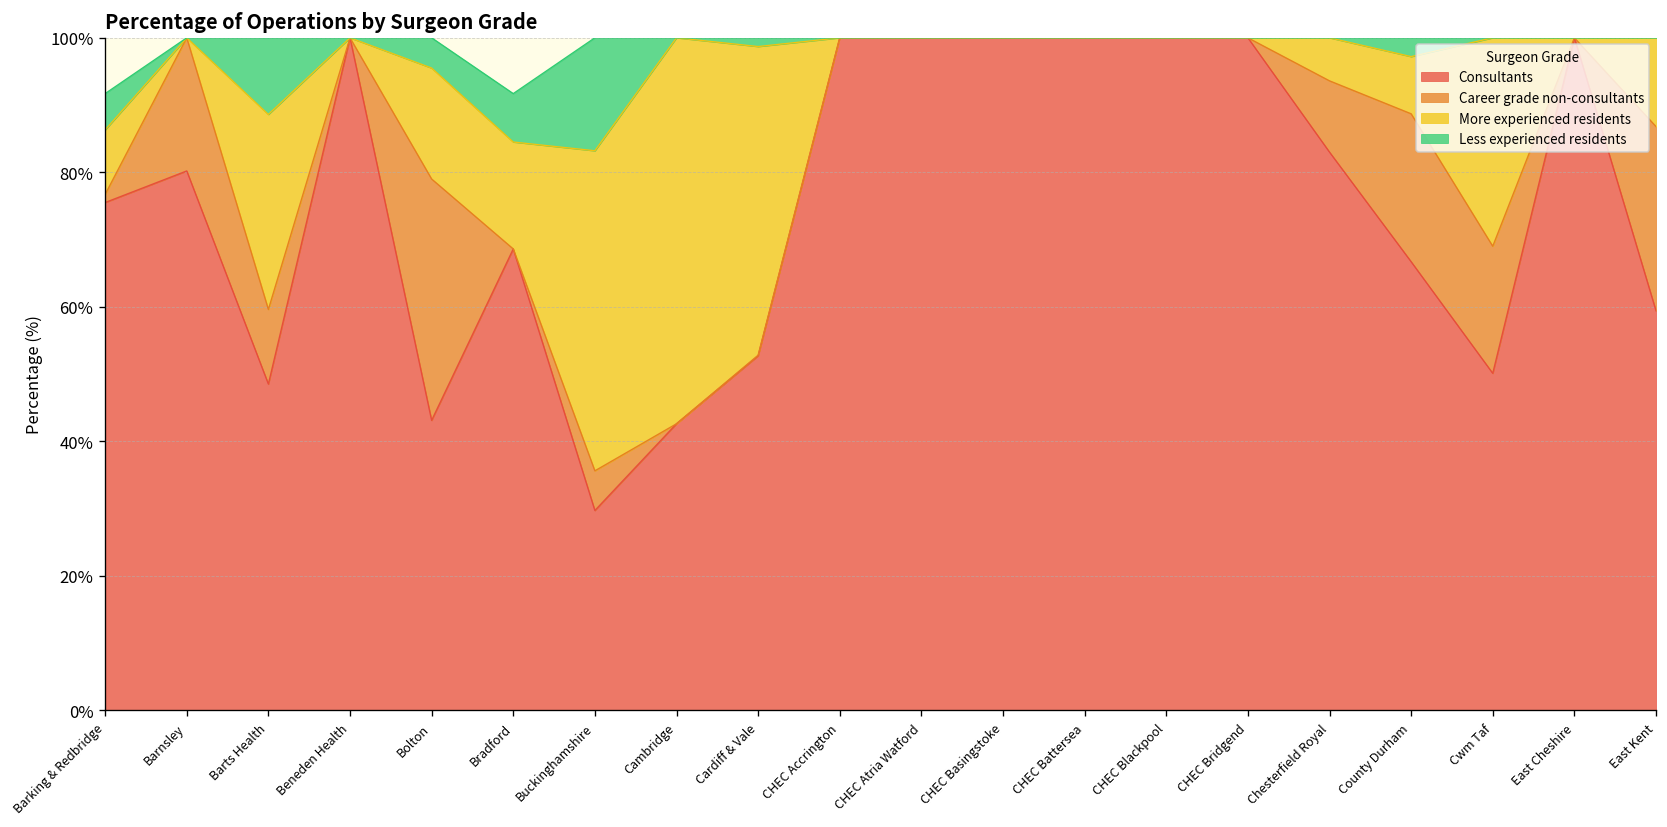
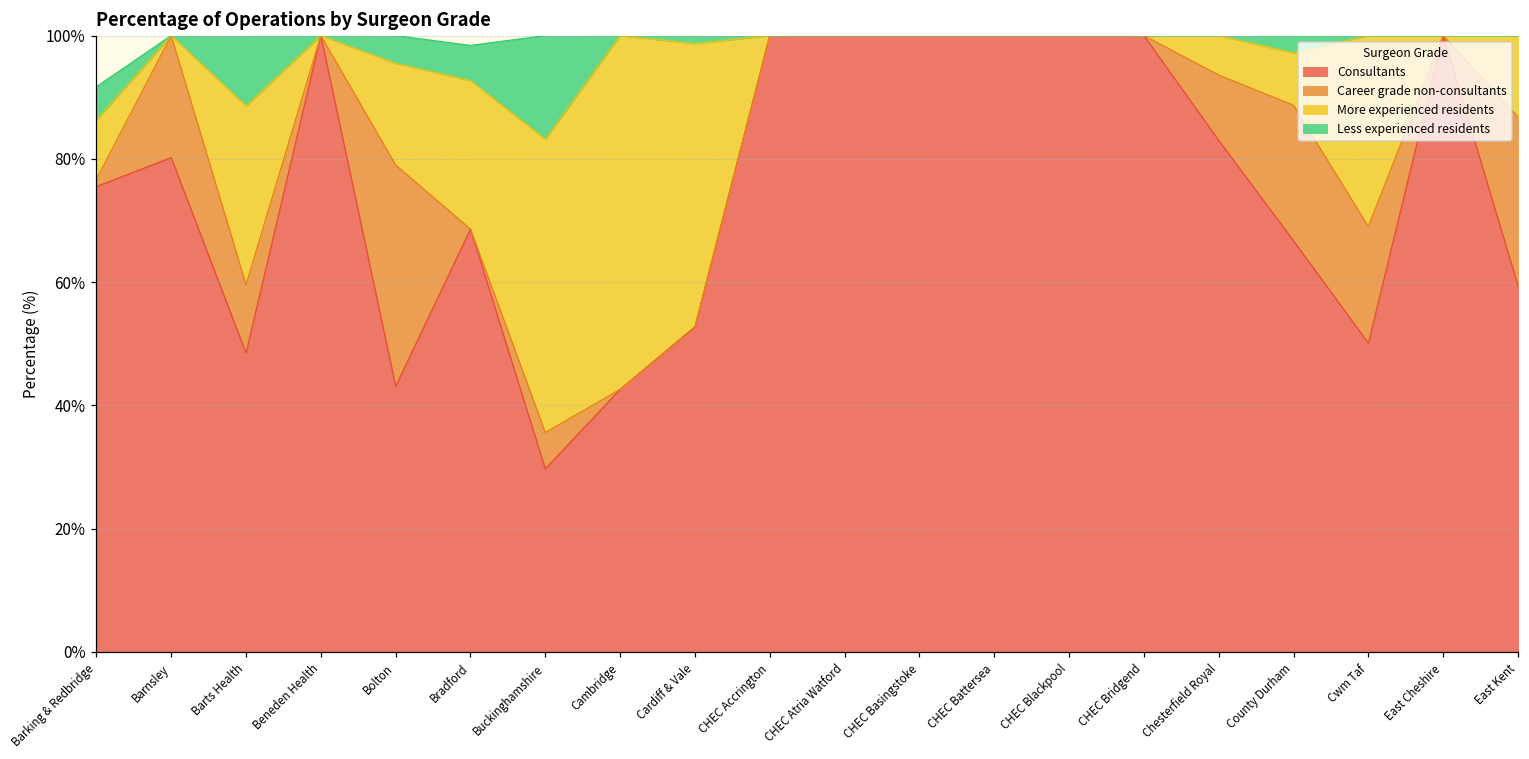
  {
    "More experienced residents": {
      "Barking & Redbridge": "10%",
      "Barts Health": "29%",
      "Bolton": "17%",
-     "Bradford": "16%",
+     "Bradford": "24%",
      "Buckinghamshire": "48%",
      "Cardiff & Vale": "46%",
      "County Durham": "9%"
    },
    "Less experienced residents": {
      "Barking & Redbridge": "5%",
      "Barts Health": "11%",
      "Bolton": "5%",
-     "Bradford": "7%",
+     "Bradford": "6%",
      "Buckinghamshire": "17%",
      "Cardiff & Vale": "1%",
      "County Durham": "3%"
    }
  }
